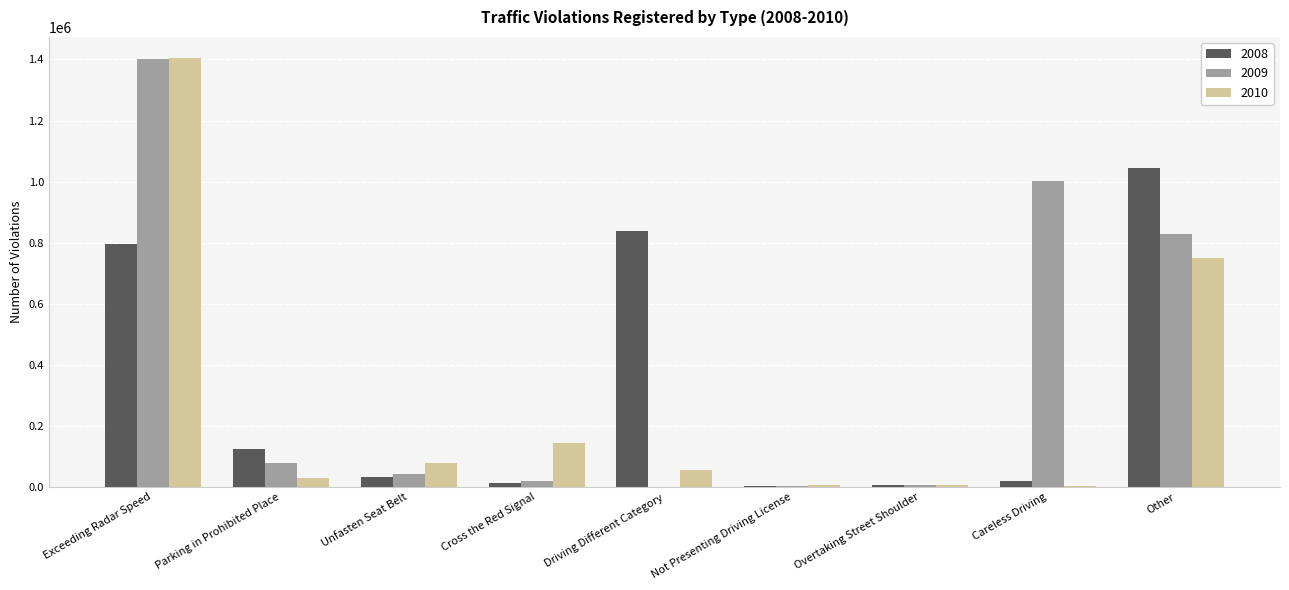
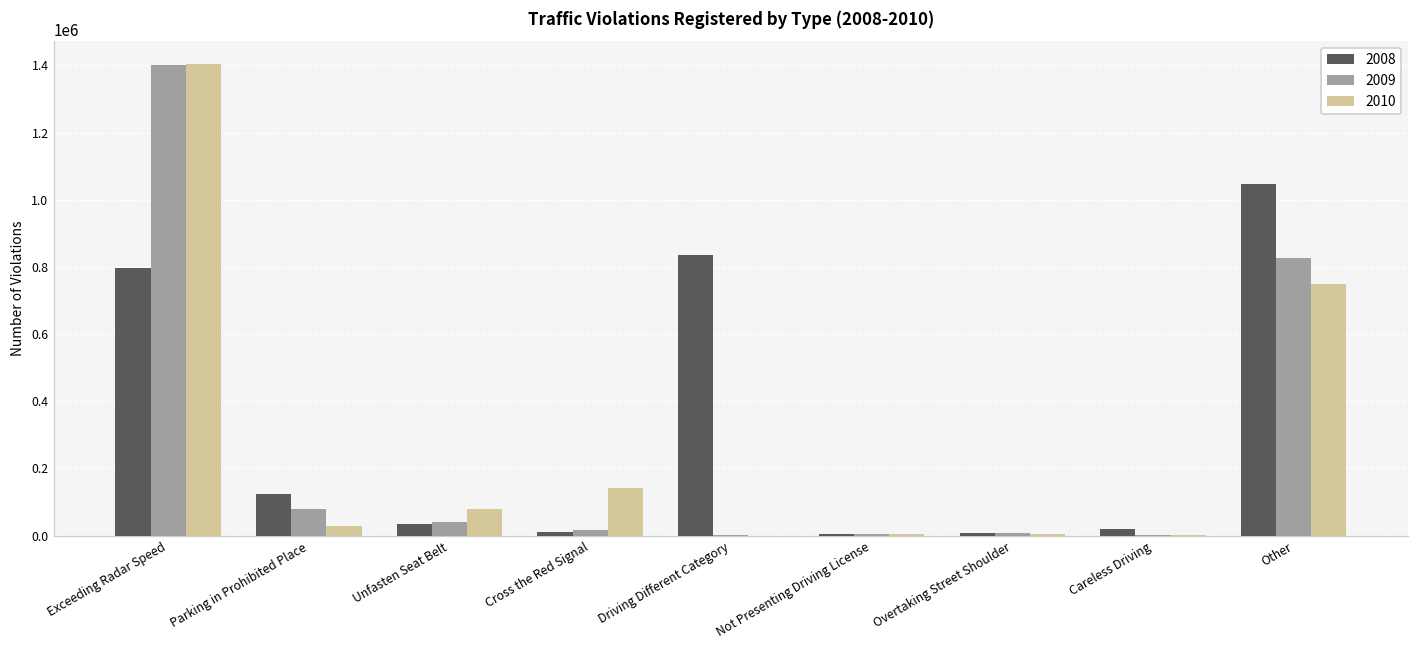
  {
    "2008": {
      "Exceeding Radar Speed": 800000,
      "Parking in Prohibited Place": 120000,
      "Unfasten Seat Belt": 30000,
      "Cross the Red Signal": 10000,
      "Driving Different Category": 840000,
      "Careless Driving": 20000,
      "Other": 1050000
    },
    "2009": {
      "Exceeding Radar Speed": 1400000,
      "Parking in Prohibited Place": 80000,
      "Unfasten Seat Belt": 40000,
      "Cross the Red Signal": 20000,
-     "Careless Driving": 1000000,
+     "Careless Driving": 0,
      "Other": 830000
    },
    "2010": {
      "Exceeding Radar Speed": 1400000,
      "Parking in Prohibited Place": 30000,
      "Unfasten Seat Belt": 80000,
      "Cross the Red Signal": 140000,
-     "Driving Different Category": 50000,
+     "Driving Different Category": 0,
      "Other": 750000
    }
  }
